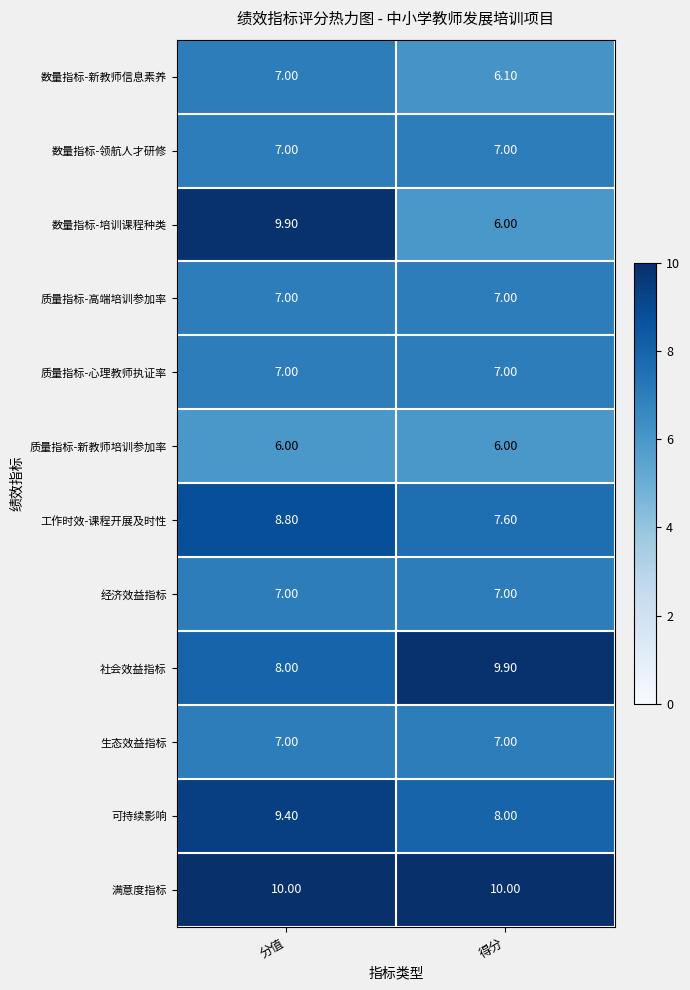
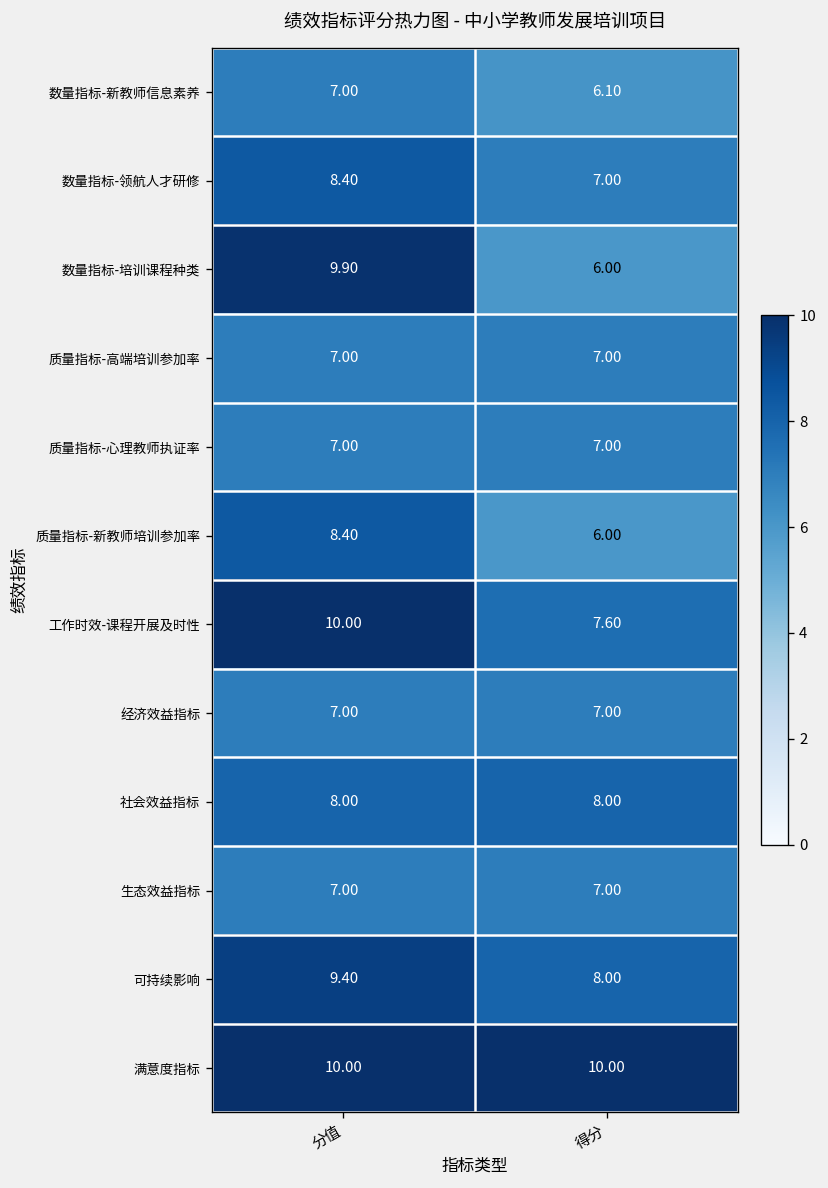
  {
    "数量指标-新教师信息素养": {
      "分值": 7.00,
      "得分": 6.10
    },
    "数量指标-领航人才研修": {
-     "分值": 7.00,
+     "分值": 8.40,
      "得分": 7.00
    },
    "数量指标-培训课程种类": {
      "分值": 9.90,
      "得分": 6.00
    },
    "质量指标-高端培训参加率": {
      "分值": 7.00,
      "得分": 7.00
    },
    "质量指标-心理教师执证率": {
      "分值": 7.00,
      "得分": 7.00
    },
    "质量指标-新教师培训参加率": {
-     "分值": 6.00,
+     "分值": 8.40,
      "得分": 6.00
    },
    "工作时效-课程开展及时性": {
-     "分值": 8.80,
+     "分值": 10.00,
      "得分": 7.60
    },
    "经济效益指标": {
      "分值": 7.00,
      "得分": 7.00
    },
    "社会效益指标": {
      "分值": 8.00,
-     "得分": 9.90
+     "得分": 8.00
    },
    "生态效益指标": {
      "分值": 7.00,
      "得分": 7.00
    },
    "可持续影响": {
      "分值": 9.40,
      "得分": 8.00
    },
    "满意度指标": {
      "分值": 10.00,
      "得分": 10.00
    }
  }
